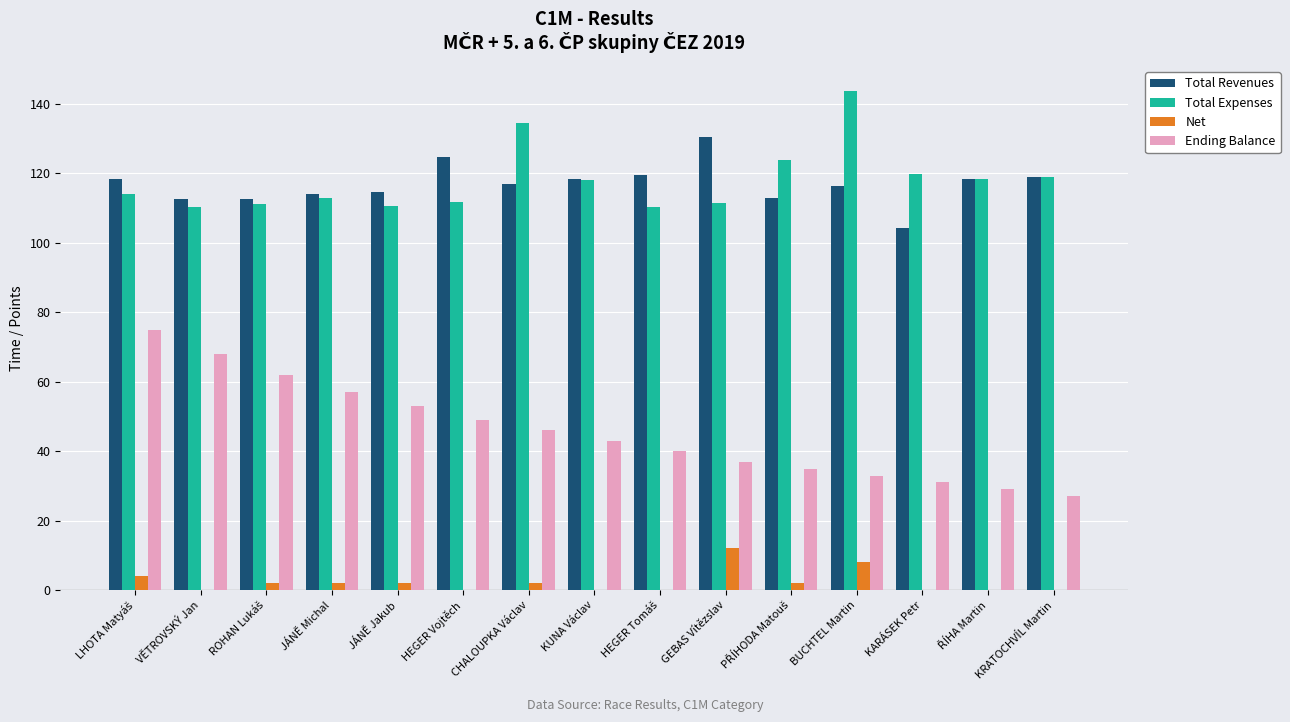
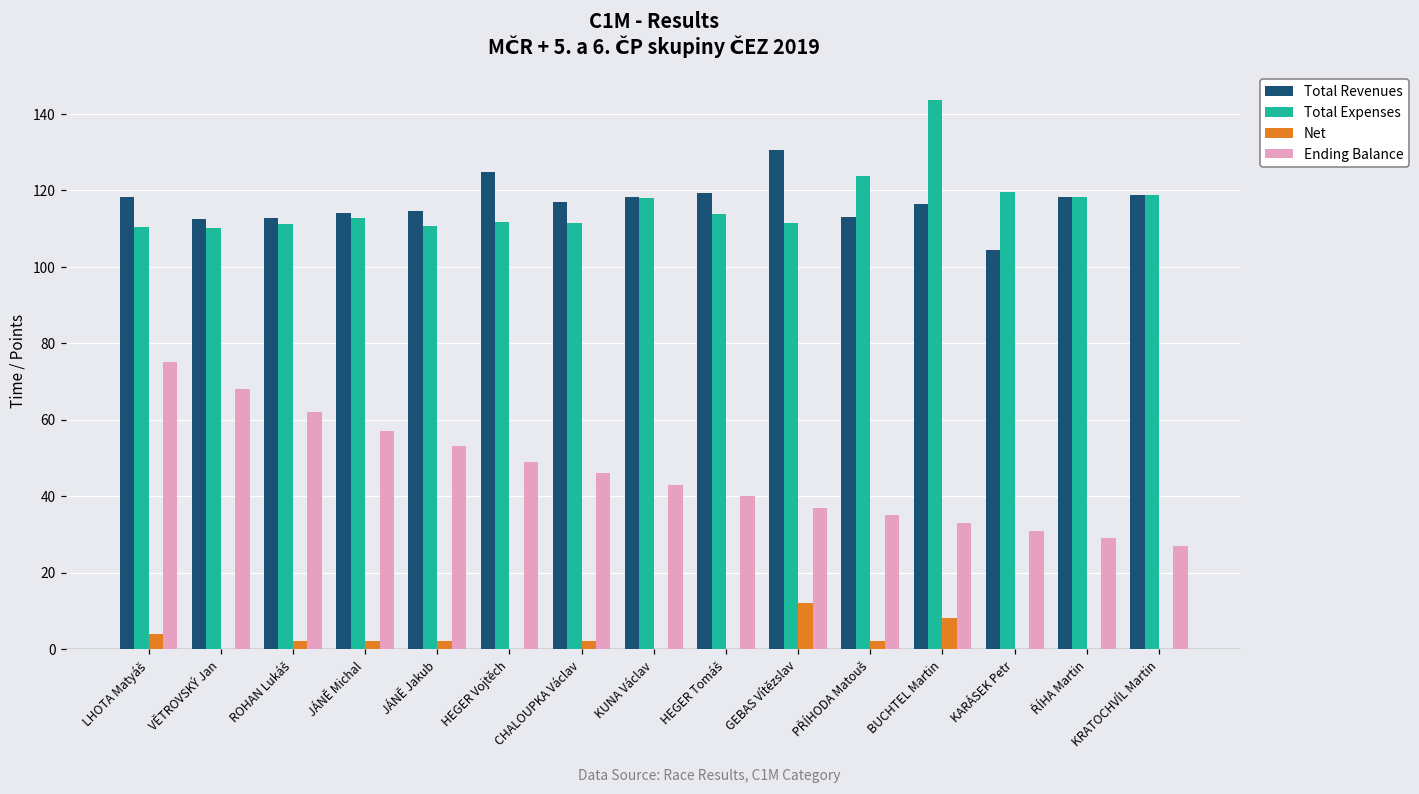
  {
    "Total Revenues": {
      "LHOTA Matyáš": 118,
      "VĚTROVSKÝ Jan": 113,
      "ROHAN Lukáš": 113,
      "JÁNĚ Michal": 114,
      "JÁNĚ Jakub": 115,
      "HEGER Vojtěch": 125,
      "CHALOUPKA Václav": 117,
      "KUNA Václav": 118,
      "HEGER Tomáš": 119,
      "GEBAS Vítězslav": 131,
      "PŘÍHODA Matouš": 113,
      "BUCHTEL Martin": 116,
      "KARÁSEK Petr": 104,
      "ŘÍHA Martin": 118,
      "KRATOCHVÍL Martin": 119
    },
    "Total Expenses": {
-     "LHOTA Matyáš": 114,
+     "LHOTA Matyáš": 111,
      "VĚTROVSKÝ Jan": 110,
      "ROHAN Lukáš": 111,
      "JÁNĚ Michal": 113,
      "JÁNĚ Jakub": 111,
      "HEGER Vojtěch": 112,
-     "CHALOUPKA Václav": 134,
+     "CHALOUPKA Václav": 111,
      "KUNA Václav": 118,
-     "HEGER Tomáš": 110,
+     "HEGER Tomáš": 114,
      "GEBAS Vítězslav": 111,
      "PŘÍHODA Matouš": 124,
      "BUCHTEL Martin": 144,
      "KARÁSEK Petr": 120,
      "ŘÍHA Martin": 118,
      "KRATOCHVÍL Martin": 119
    },
    "Net": {
      "LHOTA Matyáš": 4,
      "VĚTROVSKÝ Jan": 0,
      "ROHAN Lukáš": 2,
      "JÁNĚ Michal": 2,
      "JÁNĚ Jakub": 2,
      "HEGER Vojtěch": 0,
      "CHALOUPKA Václav": 2,
      "KUNA Václav": 0,
      "HEGER Tomáš": 0,
      "GEBAS Vítězslav": 12,
      "PŘÍHODA Matouš": 2,
      "BUCHTEL Martin": 8,
      "KARÁSEK Petr": 0,
      "ŘÍHA Martin": 0,
      "KRATOCHVÍL Martin": 0
    },
    "Ending Balance": {
      "LHOTA Matyáš": 75,
      "VĚTROVSKÝ Jan": 68,
      "ROHAN Lukáš": 62,
      "JÁNĚ Michal": 57,
      "JÁNĚ Jakub": 53,
      "HEGER Vojtěch": 49,
      "CHALOUPKA Václav": 46,
      "KUNA Václav": 43,
      "HEGER Tomáš": 40,
      "GEBAS Vítězslav": 37,
      "PŘÍHODA Matouš": 35,
      "BUCHTEL Martin": 33,
      "KARÁSEK Petr": 31,
      "ŘÍHA Martin": 29,
      "KRATOCHVÍL Martin": 27
    }
  }
